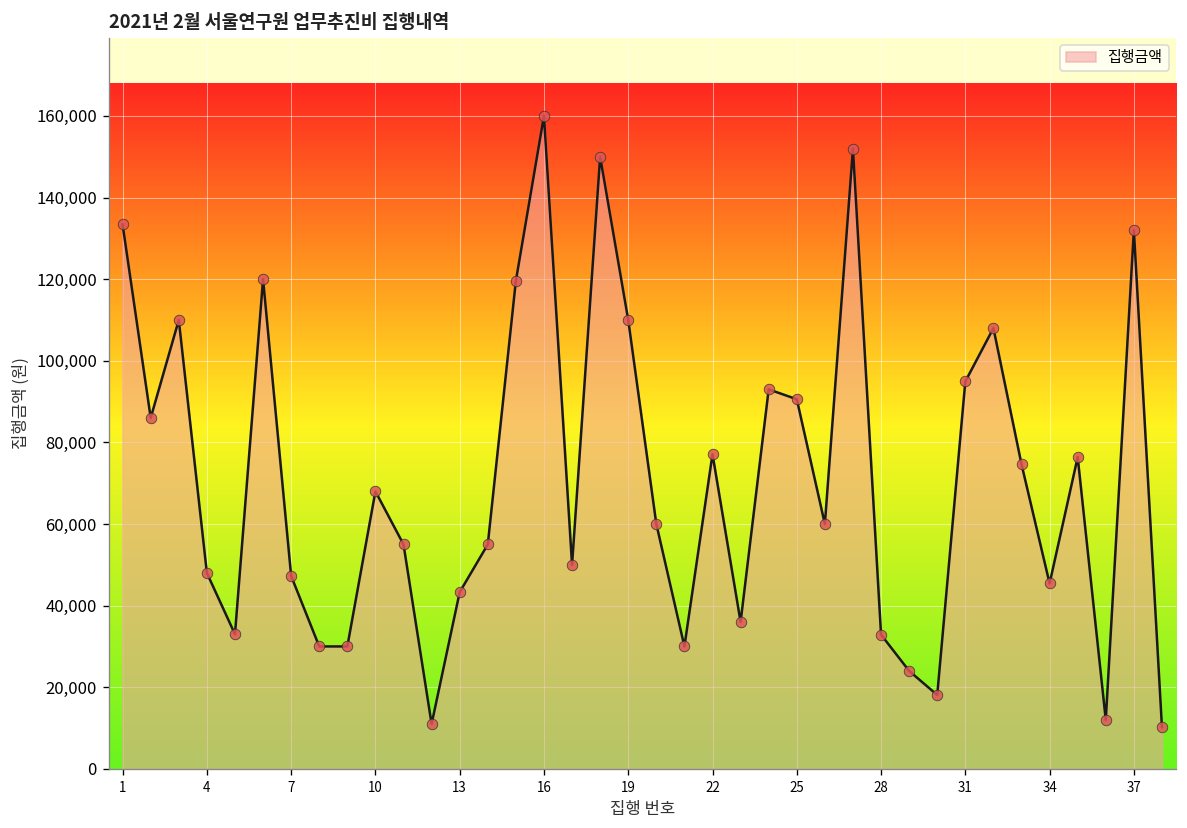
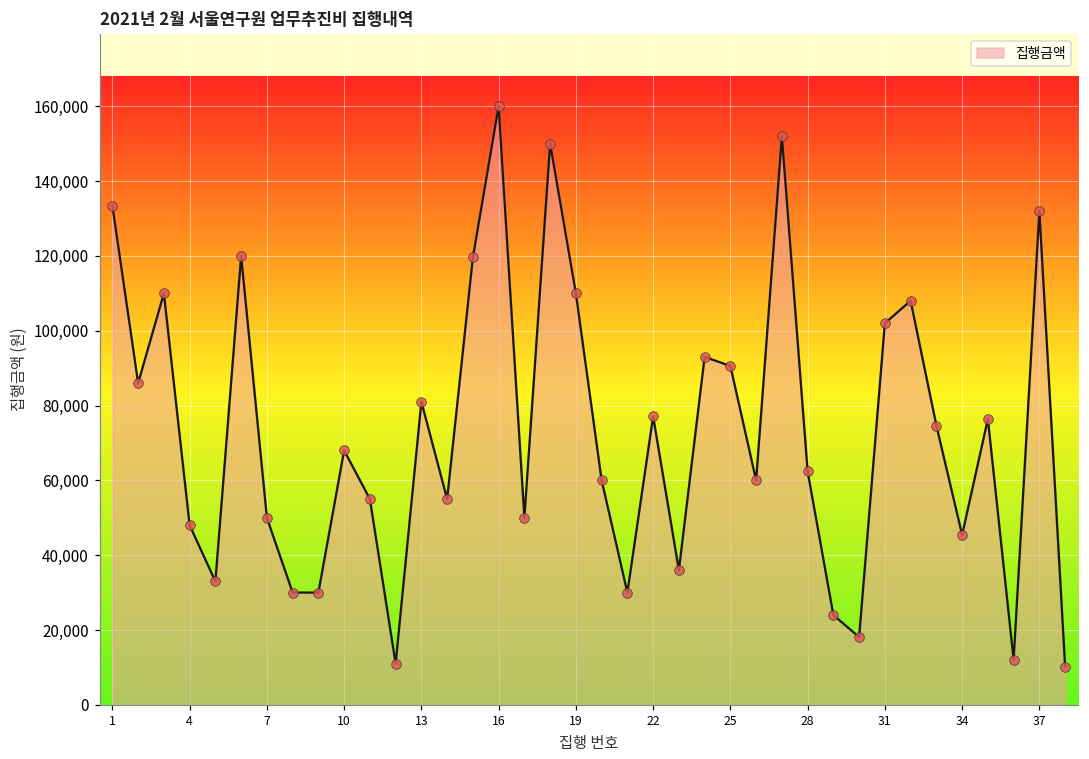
  {
    "1": "133,000",
    "4": "48,000",
-   "7": "47,000",
+   "7": "50,000",
    "10": "68,000",
-   "13": "43,000",
+   "13": "81,000",
    "16": "160,000",
    "19": "110,000",
    "22": "77,000",
    "25": "91,000",
-   "28": "33,000",
-   "31": "95,000",
+   "28": "62,000",
+   "31": "102,000",
    "34": "45,000",
    "37": "132,000"
  }
